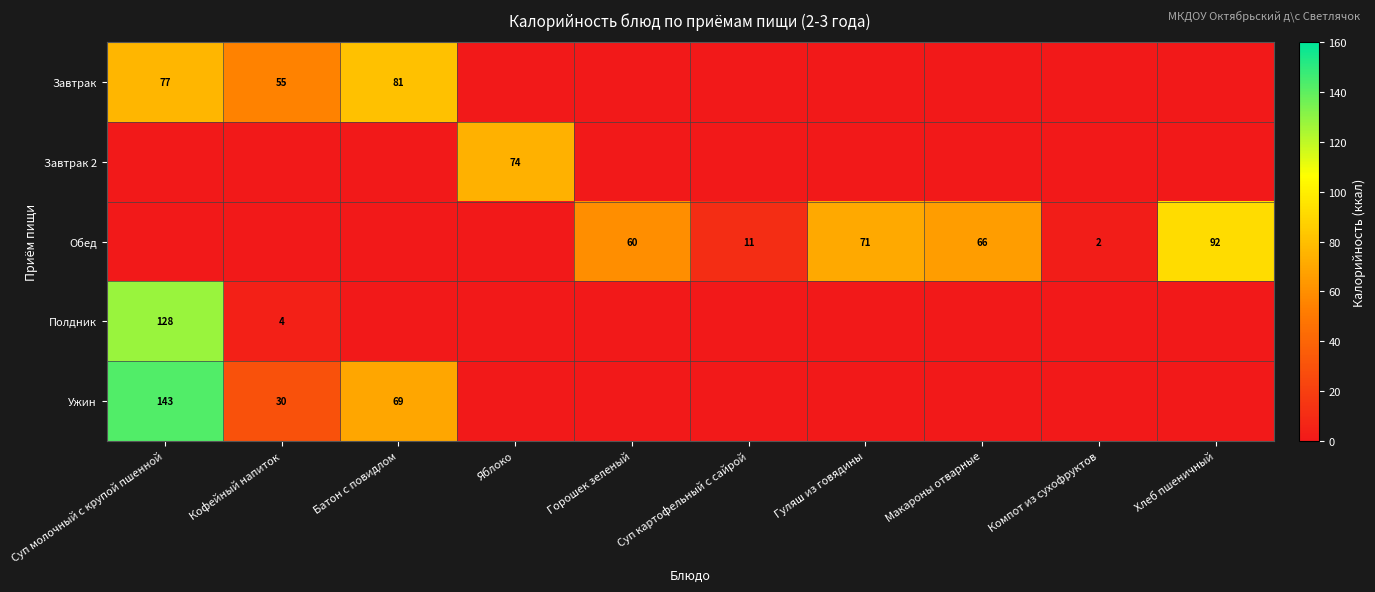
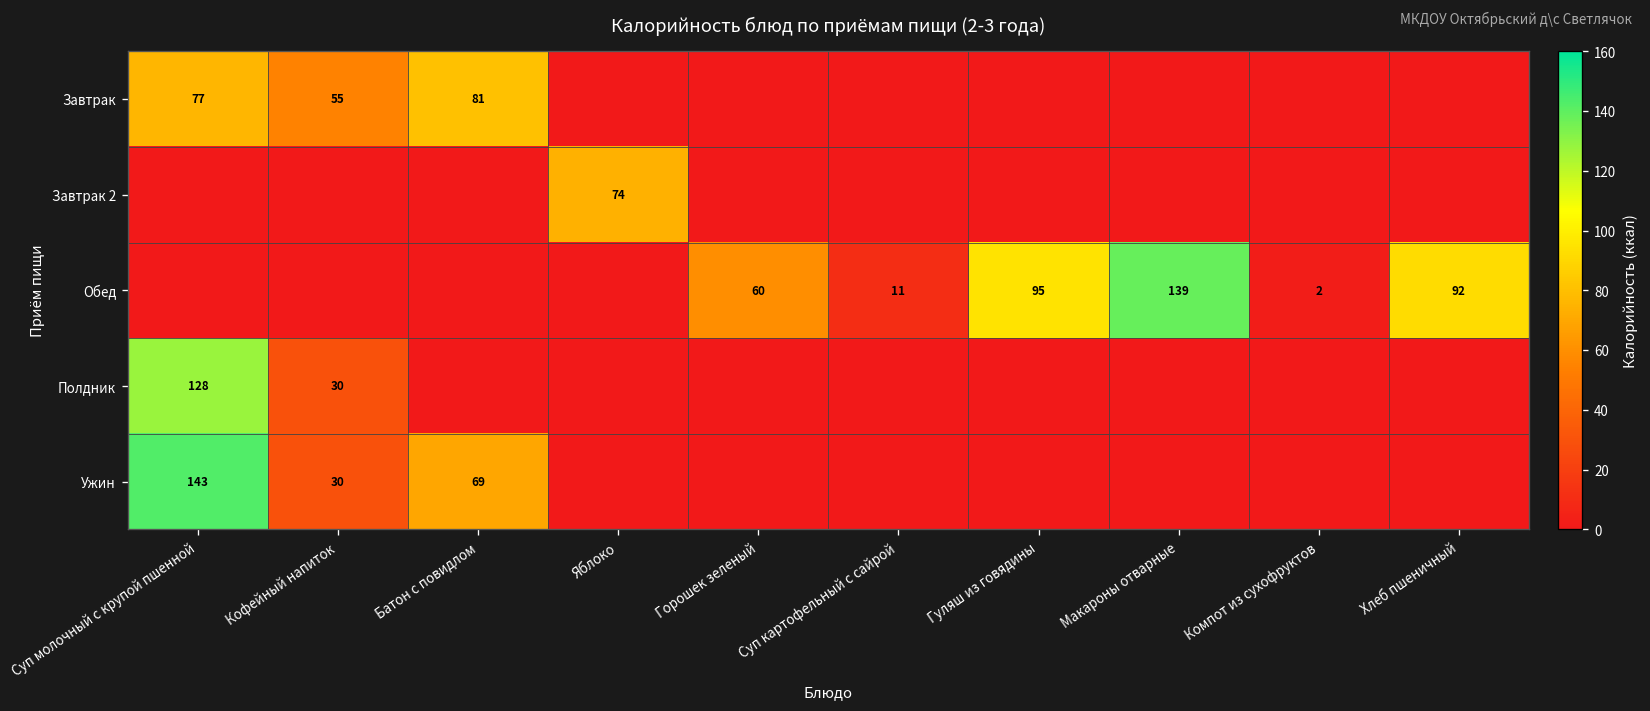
  {
    "Завтрак": {
      "Суп молочный с крупой пшенной": 77,
      "Кофейный напиток": 55,
      "Батон с повидлом": 81
    },
    "Завтрак 2": {
      "Яблоко": 74
    },
    "Обед": {
      "Горошек зеленый": 60,
      "Суп картофельный с сайрой": 11,
-     "Гуляш из говядины": 71,
-     "Макароны отварные": 66,
+     "Гуляш из говядины": 95,
+     "Макароны отварные": 139,
      "Компот из сухофруктов": 2,
      "Хлеб пшеничный": 92
    },
    "Полдник": {
      "Суп молочный с крупой пшенной": 128,
-     "Кофейный напиток": 4
+     "Кофейный напиток": 30
    },
    "Ужин": {
      "Суп молочный с крупой пшенной": 143,
      "Кофейный напиток": 30,
      "Батон с повидлом": 69
    }
  }
